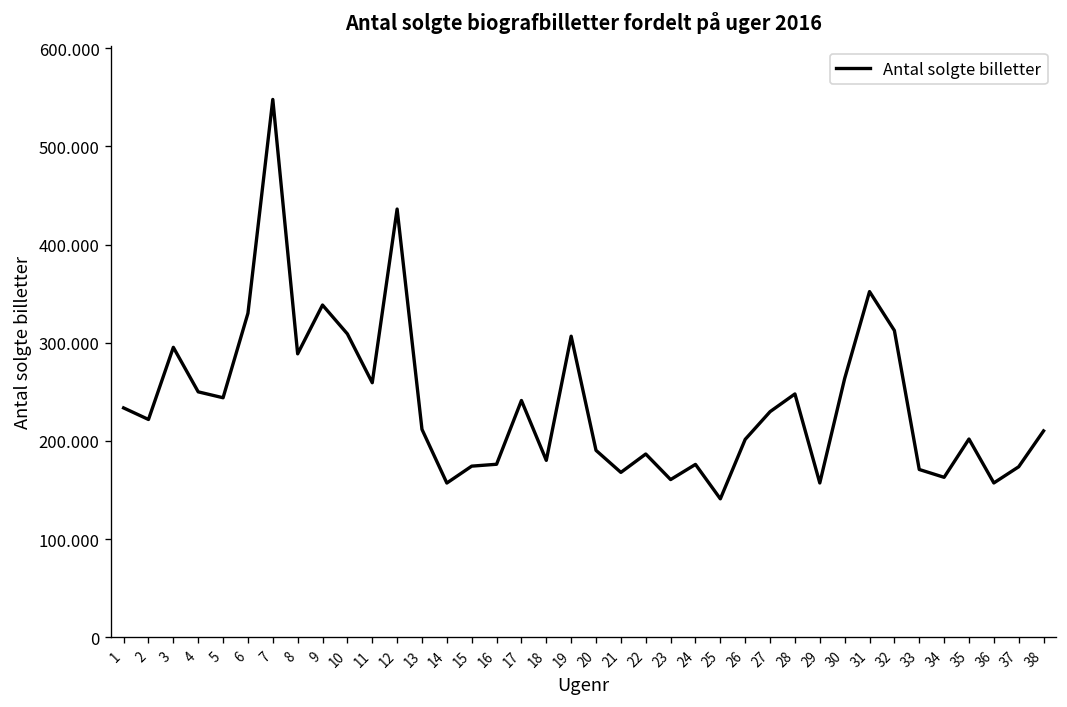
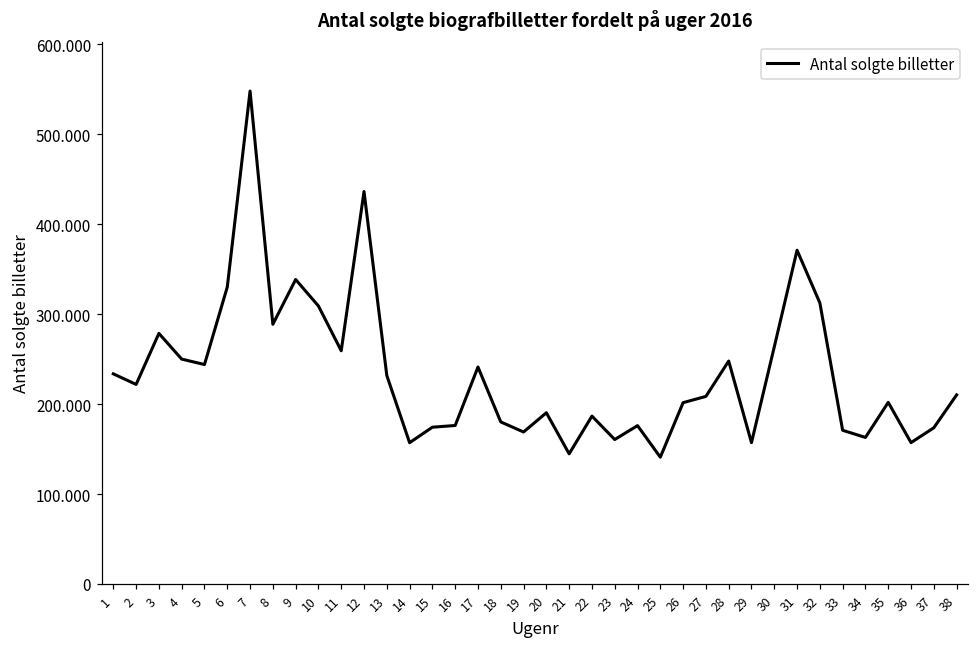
  {
    "1": 230,
    "2": 220,
-   "3": 300,
+   "3": 280,
    "4": 250,
    "5": 240,
    "6": 330,
    "7": 550,
    "8": 290,
    "9": 340,
    "10": 310,
    "11": 260,
    "12": 440,
-   "13": 210,
+   "13": 230,
    "14": 160,
    "15": 170,
    "16": 180,
    "17": 240,
    "18": 180,
-   "19": 310,
+   "19": 170,
    "20": 190,
-   "21": 170,
+   "21": 140,
    "22": 190,
    "23": 160,
    "24": 180,
    "25": 140,
    "26": 200,
-   "27": 230,
+   "27": 210,
    "28": 250,
    "29": 160,
    "30": 260,
-   "31": 350,
+   "31": 370,
    "32": 310,
    "33": 170,
    "34": 160,
    "35": 200,
    "36": 160,
    "37": 170,
    "38": 210
  }
